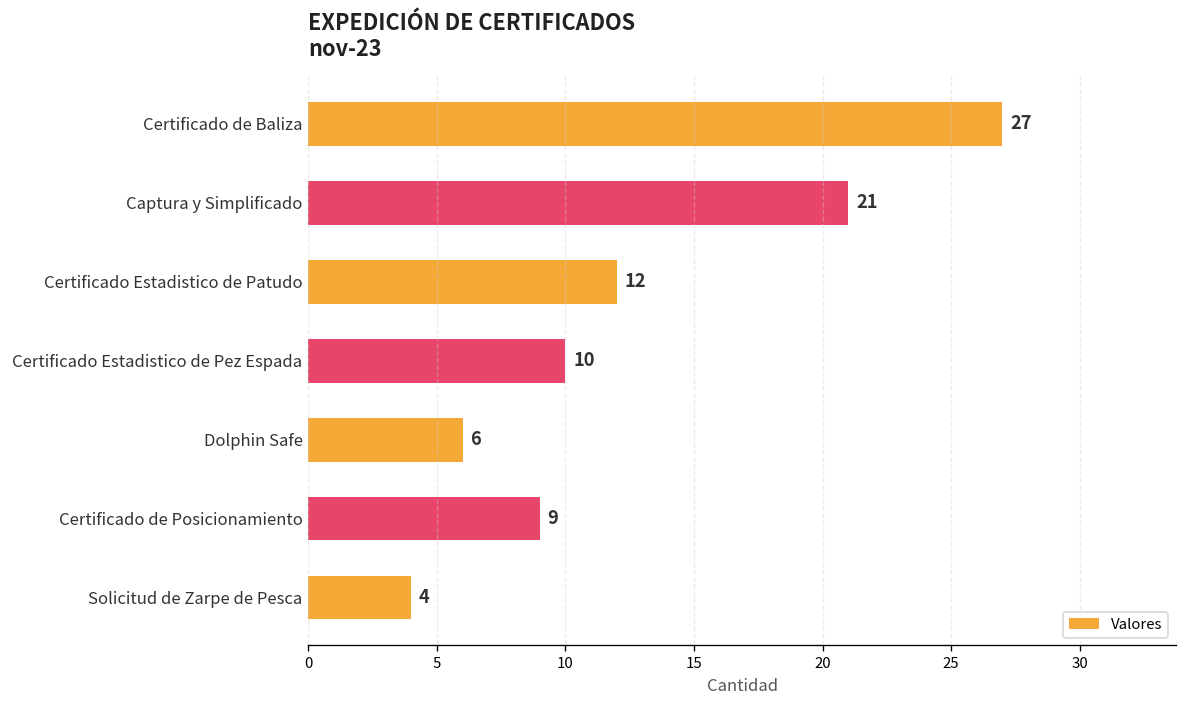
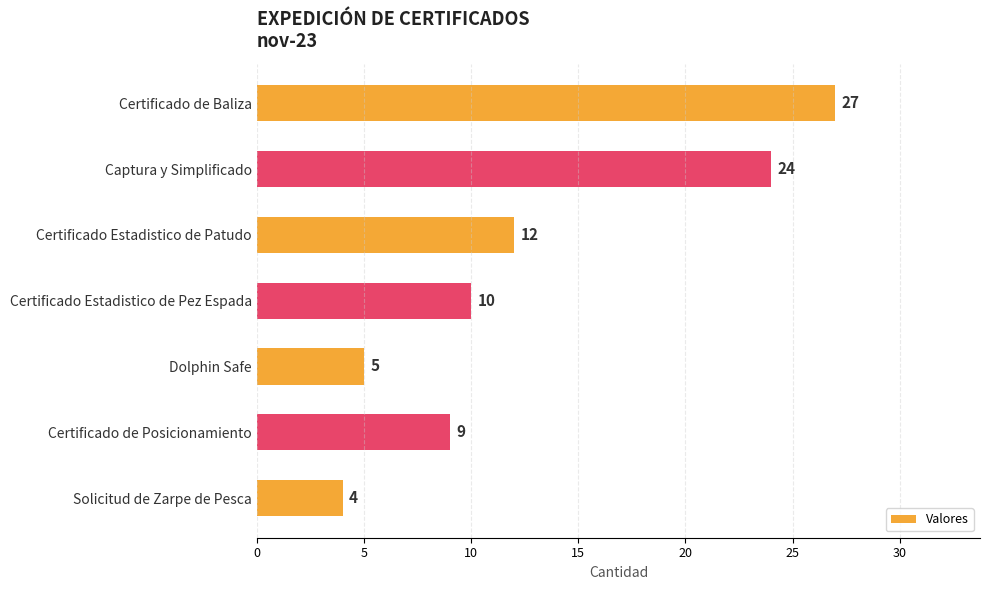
  {
    "Certificado de Baliza": 27,
-   "Captura y Simplificado": 21,
+   "Captura y Simplificado": 24,
    "Certificado Estadistico de Patudo": 12,
    "Certificado Estadistico de Pez Espada": 10,
-   "Dolphin Safe": 6,
+   "Dolphin Safe": 5,
    "Certificado de Posicionamiento": 9,
    "Solicitud de Zarpe de Pesca": 4
  }
